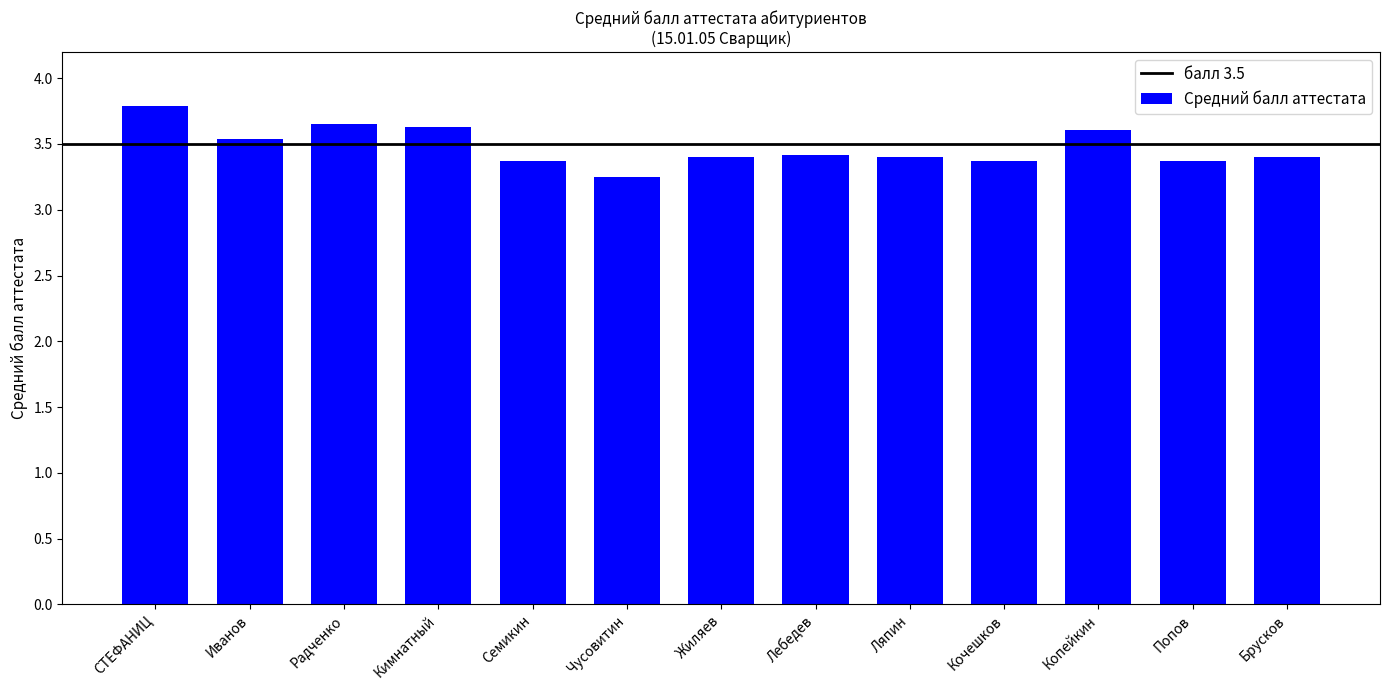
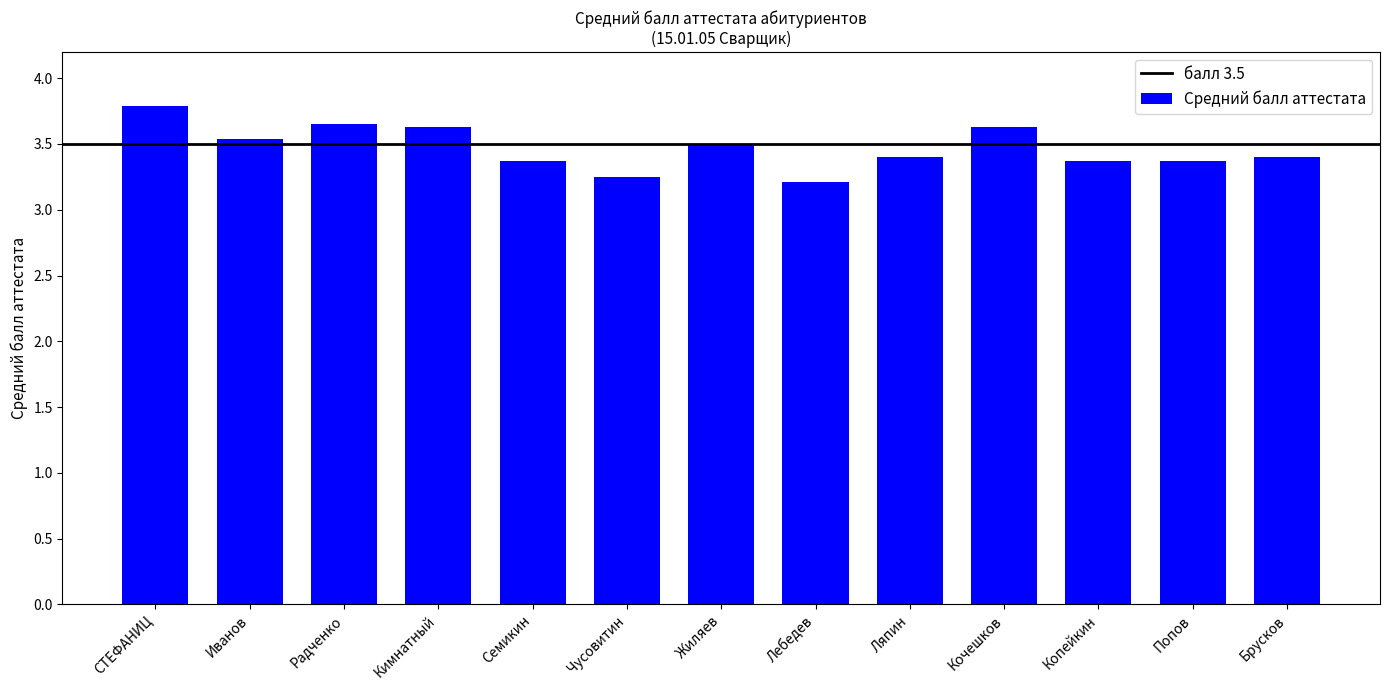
  {
    "СТЕФАНИЦ": 3.79,
    "Иванов": 3.54,
    "Радченко": 3.65,
    "Кимнатный": 3.63,
    "Семикин": 3.37,
    "Чусовитин": 3.25,
-   "Жиляев": 3.4,
-   "Лебедев": 3.42,
+   "Жиляев": 3.5,
+   "Лебедев": 3.21,
    "Ляпин": 3.40,
-   "Кочешков": 3.37,
-   "Копейкин": 3.61,
+   "Кочешков": 3.63,
+   "Копейкин": 3.37,
    "Попов": 3.37,
    "Брусков": 3.40
  }
